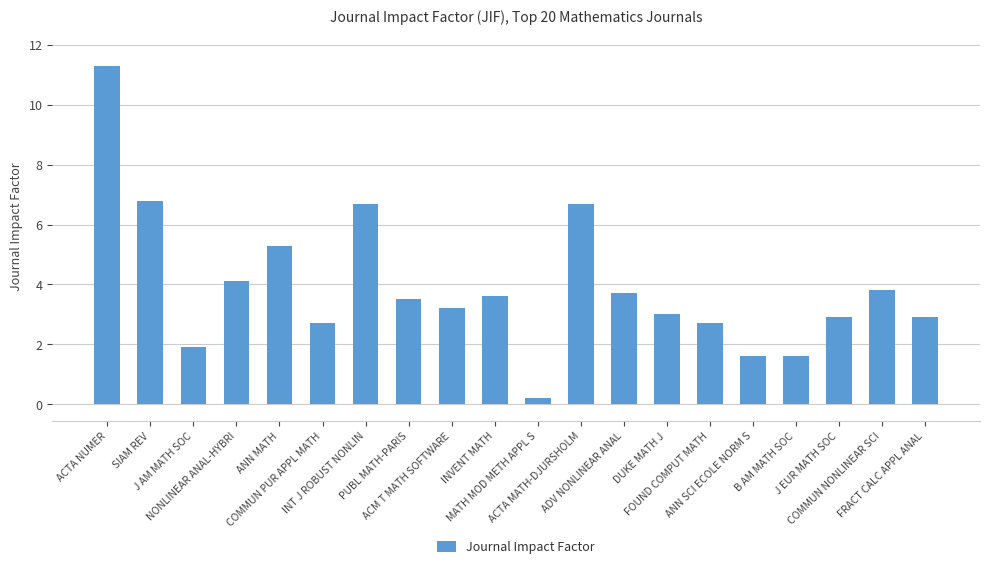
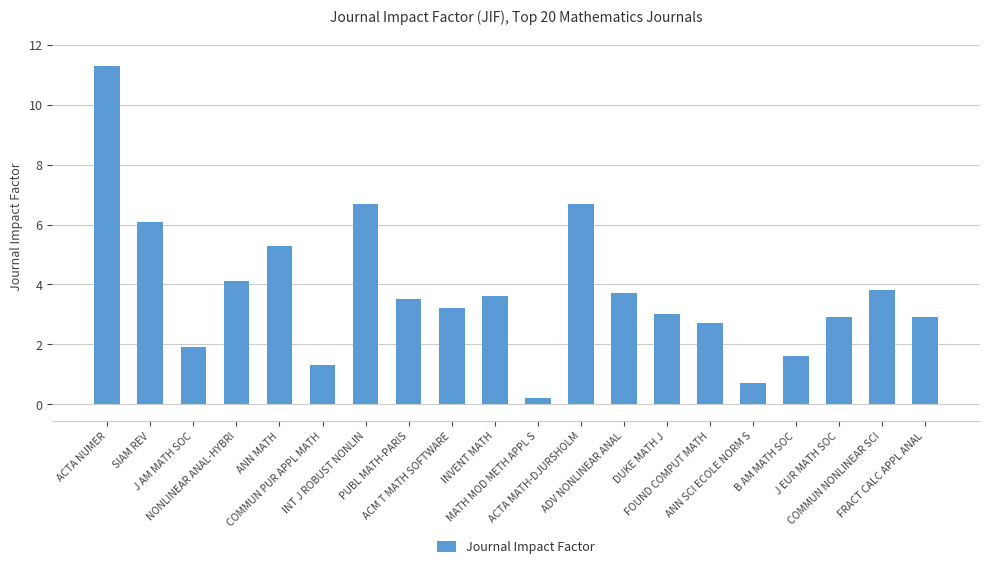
  {
    "ACTA NUMER": 11.3,
-   "SIAM REV": 6.8,
+   "SIAM REV": 6.1,
    "J AM MATH SOC": 1.9,
    "NONLINEAR ANAL-HYBRI": 4.1,
    "ANN MATH": 5.3,
-   "COMMUN PUR APPL MATH": 2.7,
+   "COMMUN PUR APPL MATH": 1.3,
    "INT J ROBUST NONLIN": 6.7,
    "PUBL MATH-PARIS": 3.5,
    "ACM T MATH SOFTWARE": 3.2,
    "INVENT MATH": 3.6,
    "MATH MOD METH APPL S": 0.2,
    "ACTA MATH-DJURSHOLM": 6.7,
    "ADV NONLINEAR ANAL": 3.7,
    "DUKE MATH J": 3.0,
    "FOUND COMPUT MATH": 2.7,
-   "ANN SCI ECOLE NORM S": 1.6,
+   "ANN SCI ECOLE NORM S": 0.7,
    "B AM MATH SOC": 1.6,
    "J EUR MATH SOC": 2.9,
    "COMMUN NONLINEAR SCI": 3.8,
    "FRACT CALC APPL ANAL": 2.9
  }
